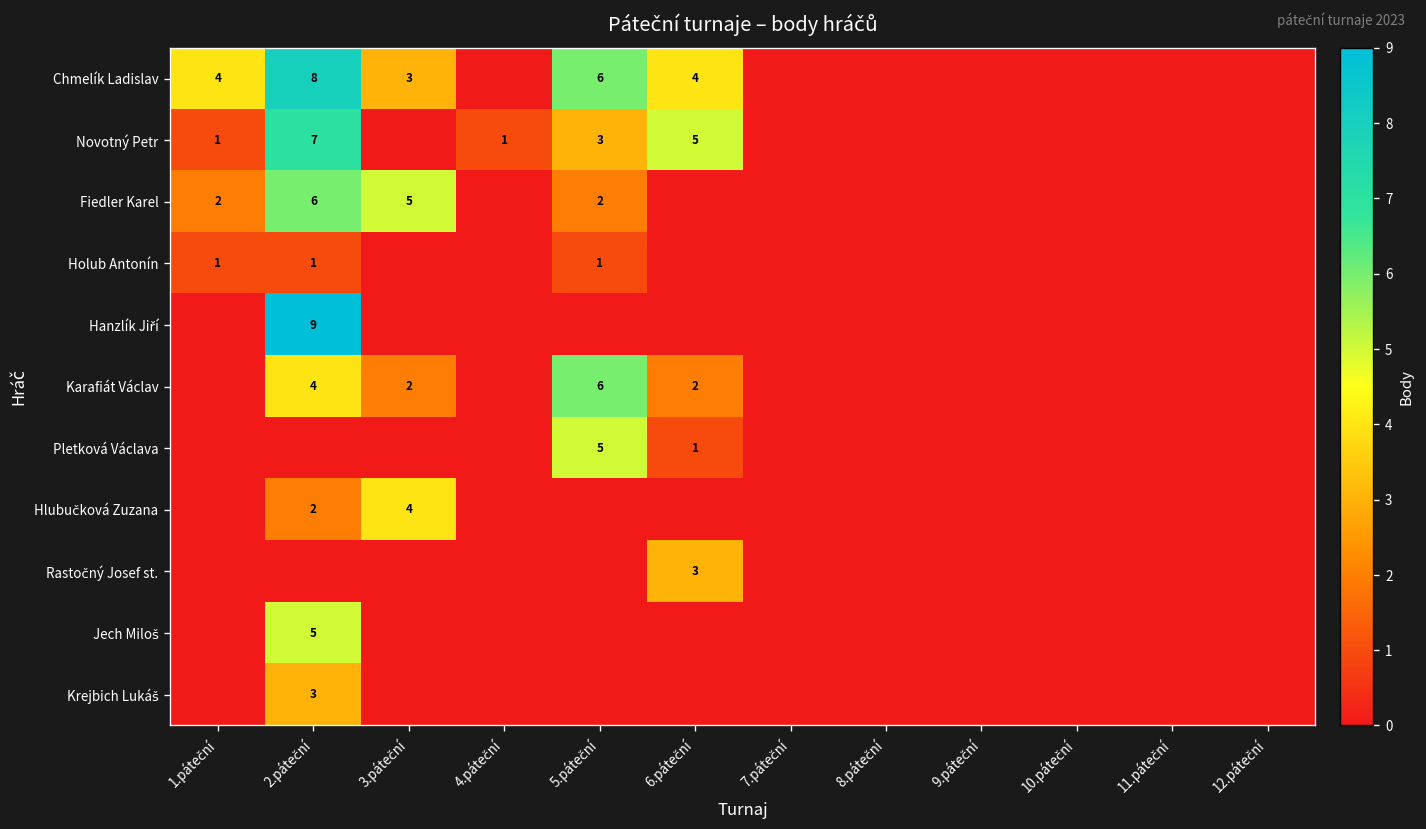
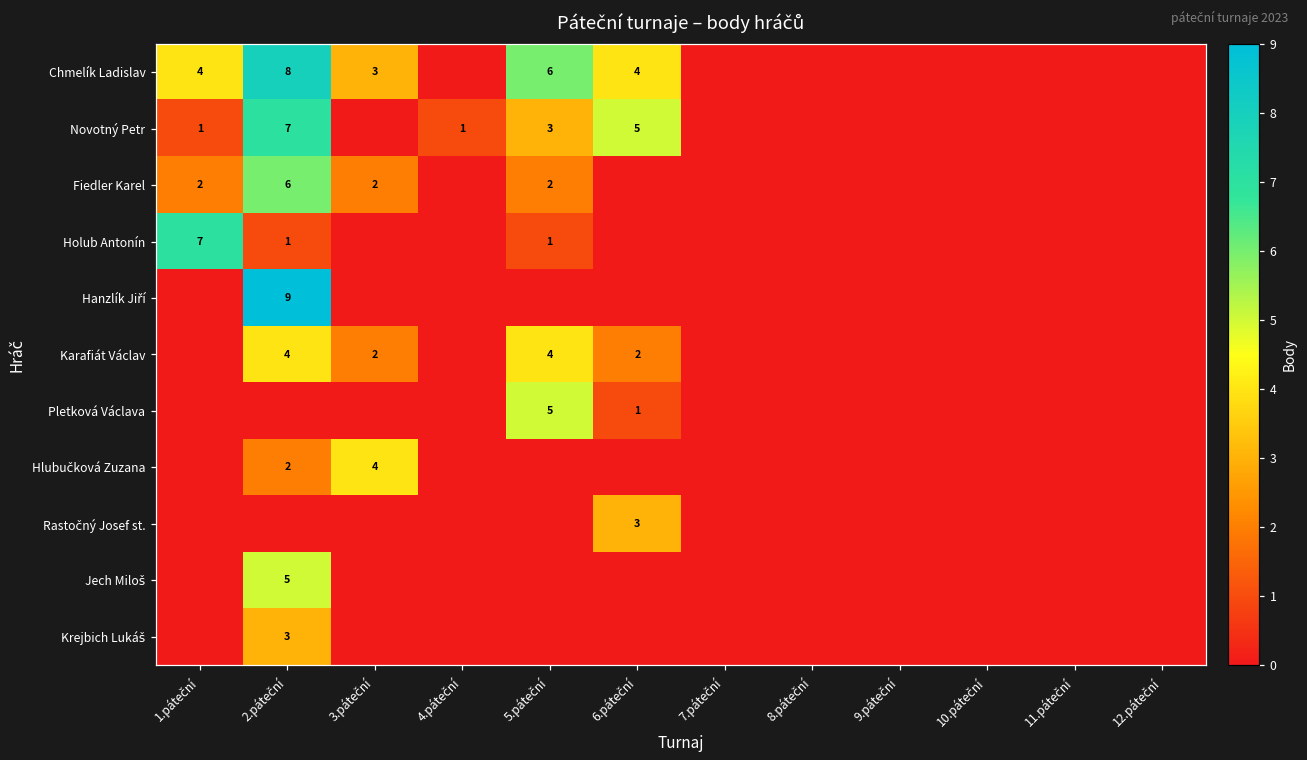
  {
    "Chmelík Ladislav": {
      "1.páteční": 4,
      "2.páteční": 8,
      "3.páteční": 3,
      "5.páteční": 6,
      "6.páteční": 4
    },
    "Novotný Petr": {
      "1.páteční": 1,
      "2.páteční": 7,
      "4.páteční": 1,
      "5.páteční": 3,
      "6.páteční": 5
    },
    "Fiedler Karel": {
      "1.páteční": 2,
      "2.páteční": 6,
-     "3.páteční": 5,
+     "3.páteční": 2,
      "5.páteční": 2
    },
    "Holub Antonín": {
-     "1.páteční": 1,
+     "1.páteční": 7,
      "2.páteční": 1,
      "5.páteční": 1
    },
    "Hanzlík Jiří": {
      "2.páteční": 9
    },
    "Karafiát Václav": {
      "2.páteční": 4,
      "3.páteční": 2,
-     "5.páteční": 6,
+     "5.páteční": 4,
      "6.páteční": 2
    },
    "Pletková Václava": {
      "5.páteční": 5,
      "6.páteční": 1
    },
    "Hlubučková Zuzana": {
      "2.páteční": 2,
      "3.páteční": 4
    },
    "Rastočný Josef st.": {
      "6.páteční": 3
    },
    "Jech Miloš": {
      "2.páteční": 5
    },
    "Krejbich Lukáš": {
      "2.páteční": 3
    }
  }
